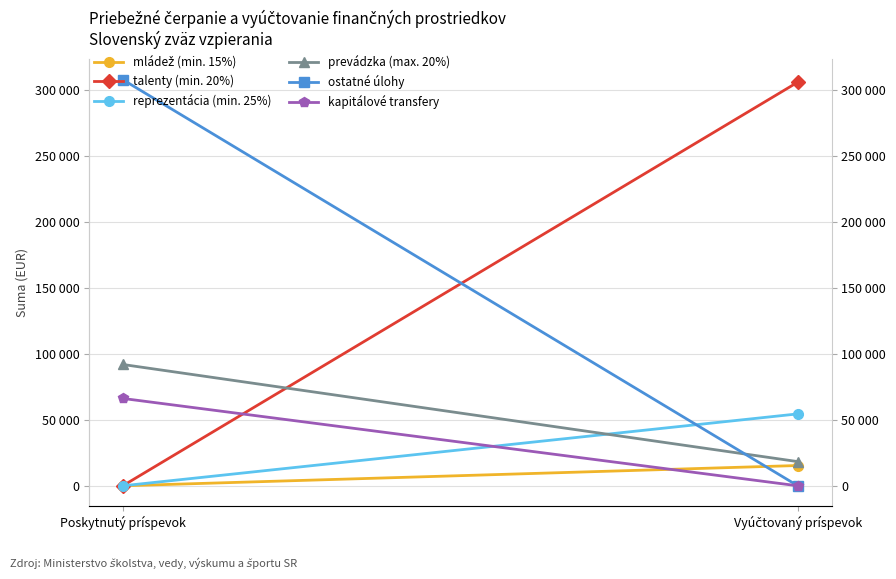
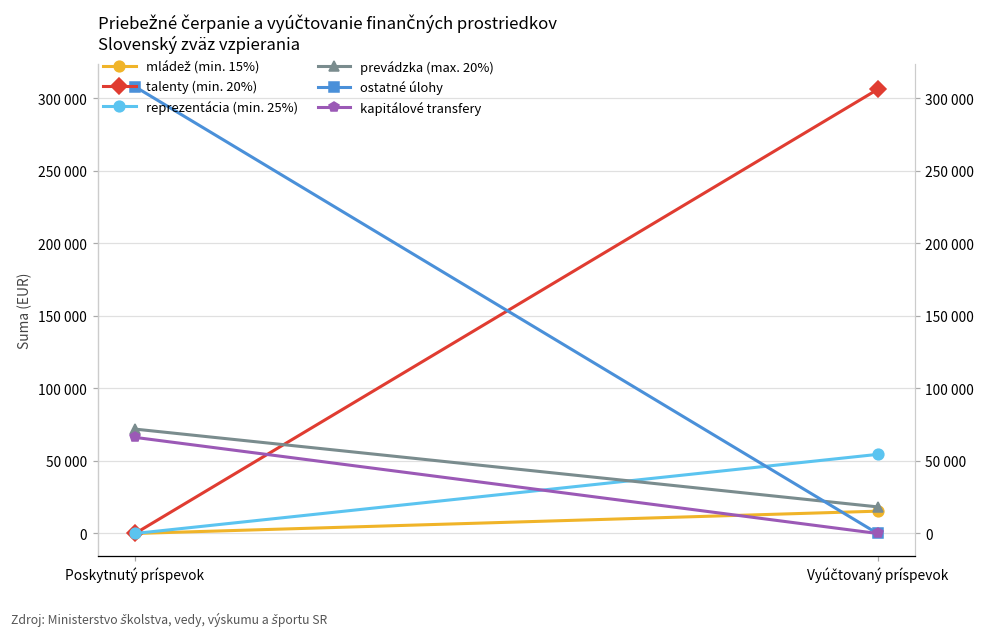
  {
    "mládež (min. 15%)": {
      "Vyúčtovaný príspevok": 15000
    },
    "talenty (min. 20%)": {
      "Vyúčtovaný príspevok": 306000
    },
    "prevádzka (max. 20%)": {
-     "Poskytnutý príspevok": 92000,
+     "Poskytnutý príspevok": 72000,
      "Vyúčtovaný príspevok": 18000
    },
    "kapitálové transfery": {
      "Poskytnutý príspevok": 66000
    }
  }
